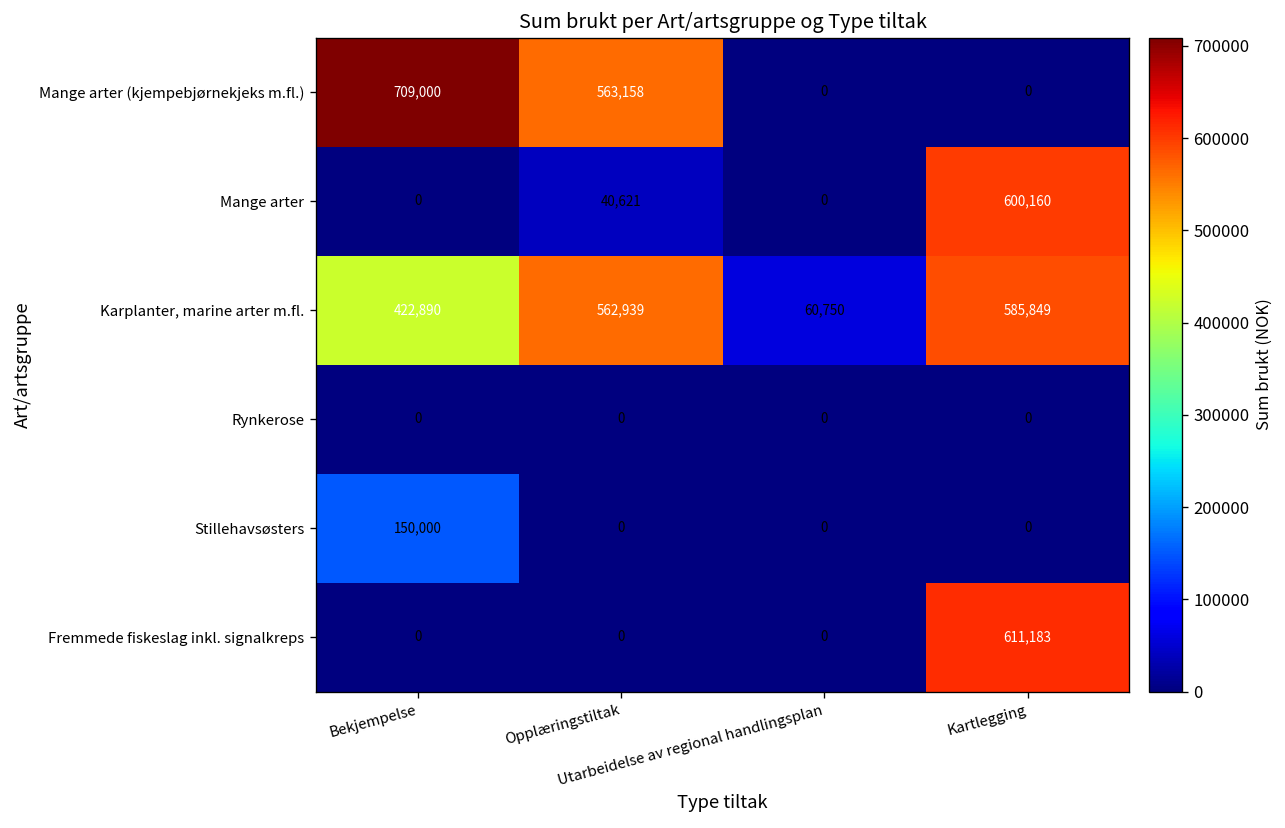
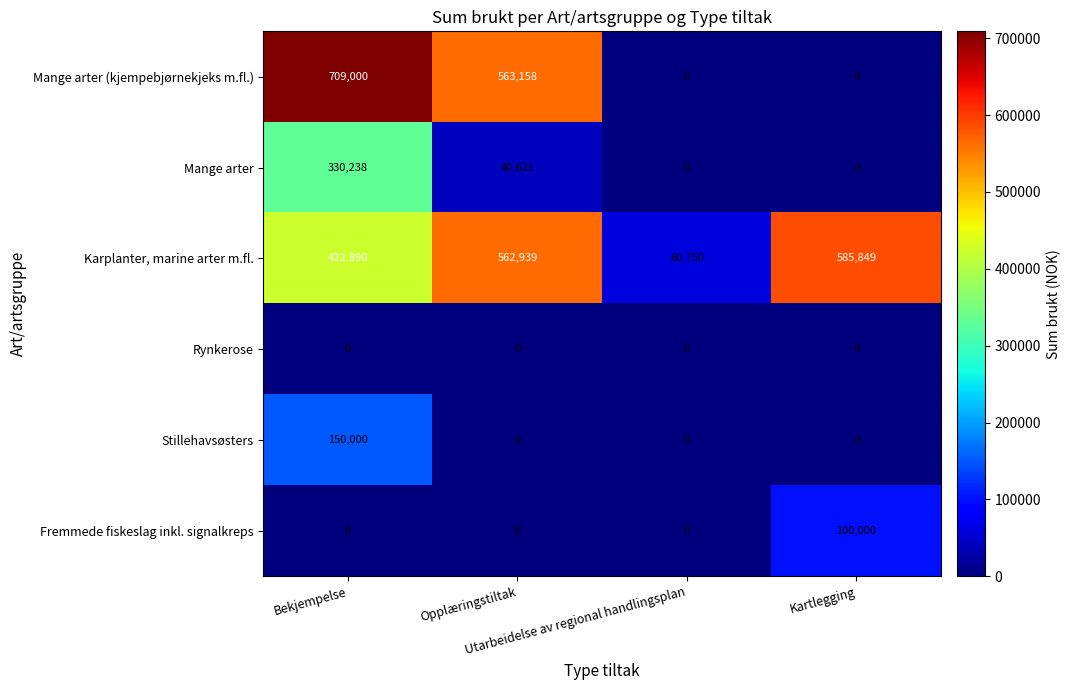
  {
    "Mange arter (kjempebjørnekjeks m.fl.)": {
      "Bekjempelse": "709,000",
      "Opplæringstiltak": "563,158",
      "Utarbeidelse av regional handlingsplan": "0",
      "Kartlegging": "0"
    },
    "Mange arter": {
-     "Bekjempelse": "0",
+     "Bekjempelse": "330,238",
      "Opplæringstiltak": "40,621",
      "Utarbeidelse av regional handlingsplan": "0",
-     "Kartlegging": "600,160"
+     "Kartlegging": "0"
    },
    "Karplanter, marine arter m.fl.": {
      "Bekjempelse": "422,890",
      "Opplæringstiltak": "562,939",
      "Utarbeidelse av regional handlingsplan": "60,750",
      "Kartlegging": "585,849"
    },
    "Rynkerose": {
      "Bekjempelse": "0",
      "Opplæringstiltak": "0",
      "Utarbeidelse av regional handlingsplan": "0",
      "Kartlegging": "0"
    },
    "Stillehavsøsters": {
      "Bekjempelse": "150,000",
      "Opplæringstiltak": "0",
      "Utarbeidelse av regional handlingsplan": "0",
      "Kartlegging": "0"
    },
    "Fremmede fiskeslag inkl. signalkreps": {
      "Bekjempelse": "0",
      "Opplæringstiltak": "0",
      "Utarbeidelse av regional handlingsplan": "0",
-     "Kartlegging": "611,183"
+     "Kartlegging": "100,000"
    }
  }
